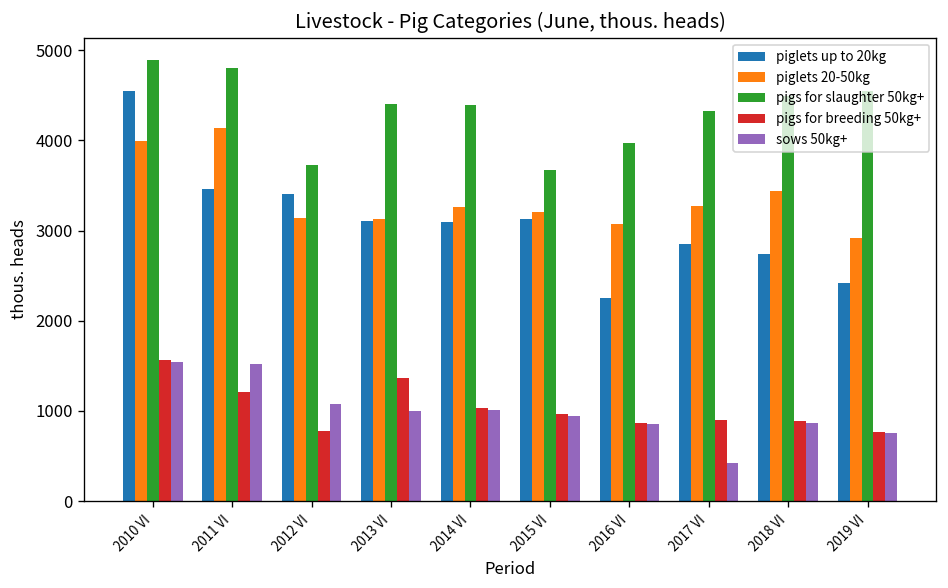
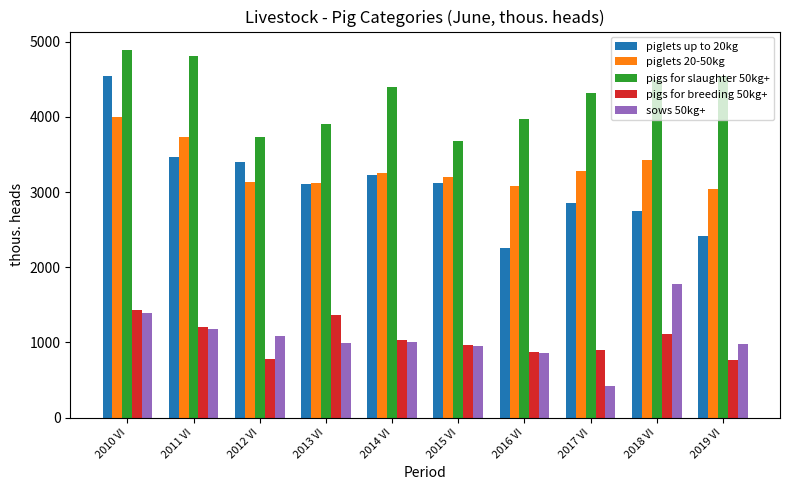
  {
    "piglets up to 20kg": {
      "2010 VI": 4500,
      "2011 VI": 3500,
      "2012 VI": 3400,
      "2013 VI": 3100,
-     "2014 VI": 3100,
+     "2014 VI": 3200,
      "2015 VI": 3100,
      "2016 VI": 2300,
      "2017 VI": 2900,
      "2018 VI": 2700,
      "2019 VI": 2400
    },
    "piglets 20-50kg": {
      "2010 VI": 4000,
-     "2011 VI": 4100,
+     "2011 VI": 3700,
      "2012 VI": 3100,
      "2013 VI": 3100,
      "2014 VI": 3300,
      "2015 VI": 3200,
      "2016 VI": 3100,
      "2017 VI": 3300,
      "2018 VI": 3400,
-     "2019 VI": 2900
+     "2019 VI": 3000
    },
    "pigs for slaughter 50kg+": {
      "2010 VI": 4900,
      "2011 VI": 4800,
      "2012 VI": 3700,
-     "2013 VI": 4400,
+     "2013 VI": 3900,
      "2014 VI": 4400,
      "2015 VI": 3700,
      "2016 VI": 4000,
      "2017 VI": 4300
    },
    "pigs for breeding 50kg+": {
-     "2010 VI": 1600,
+     "2010 VI": 1400,
      "2011 VI": 1200,
      "2012 VI": 800,
      "2013 VI": 1400,
      "2014 VI": 1000,
      "2015 VI": 1000,
      "2016 VI": 900,
      "2017 VI": 900,
-     "2018 VI": 900,
+     "2018 VI": 1100,
      "2019 VI": 800
    },
    "sows 50kg+": {
-     "2010 VI": 1500,
-     "2011 VI": 1500,
+     "2010 VI": 1400,
+     "2011 VI": 1200,
      "2012 VI": 1100,
      "2013 VI": 1000,
      "2014 VI": 1000,
      "2015 VI": 900,
      "2016 VI": 900,
      "2017 VI": 400,
-     "2018 VI": 900,
-     "2019 VI": 800
+     "2018 VI": 1800,
+     "2019 VI": 1000
    }
  }
